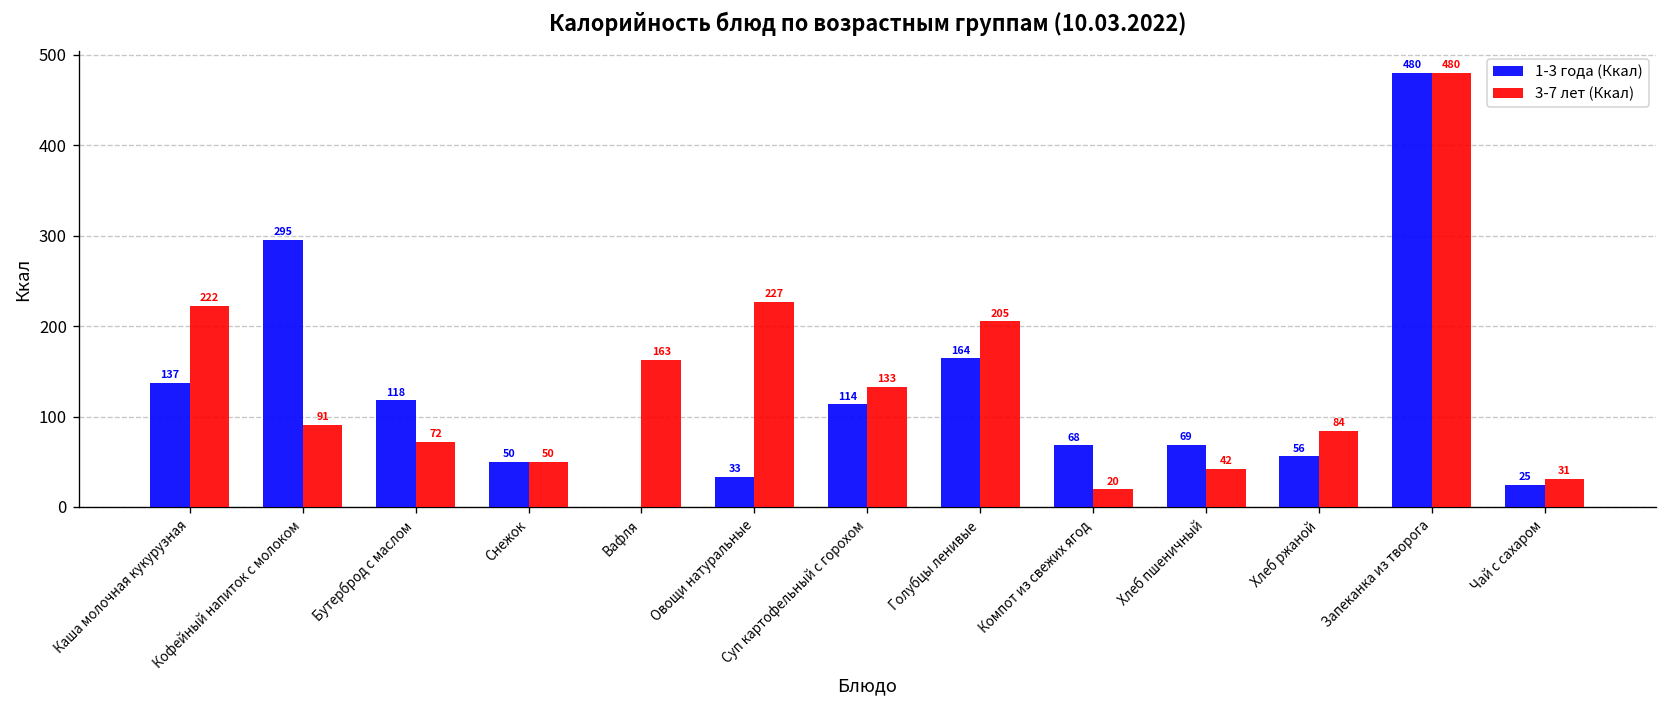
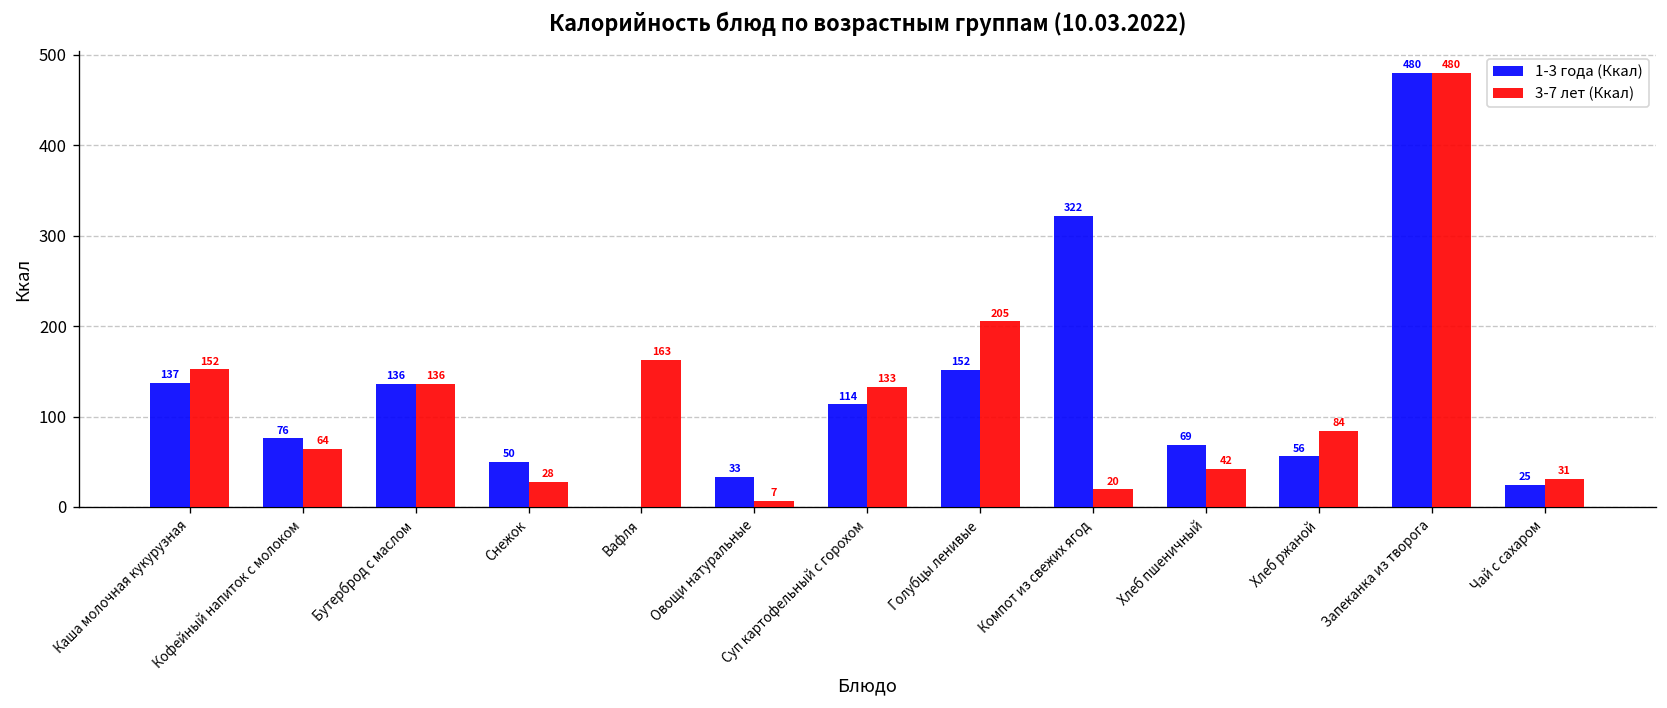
  {
    "1-3 года (Ккал)": {
      "Каша молочная кукурузная": 137,
-     "Кофейный напиток с молоком": 295,
-     "Бутерброд с маслом": 118,
+     "Кофейный напиток с молоком": 76,
+     "Бутерброд с маслом": 136,
      "Снежок": 50,
      "Овощи натуральные": 33,
      "Суп картофельный с горохом": 114,
-     "Голубцы ленивые": 164,
-     "Компот из свежих ягод": 68,
+     "Голубцы ленивые": 152,
+     "Компот из свежих ягод": 322,
      "Хлеб пшеничный": 69,
      "Хлеб ржаной": 56,
      "Запеканка из творога": 480,
      "Чай с сахаром": 25
    },
    "3-7 лет (Ккал)": {
-     "Каша молочная кукурузная": 222,
-     "Кофейный напиток с молоком": 91,
-     "Бутерброд с маслом": 72,
-     "Снежок": 50,
+     "Каша молочная кукурузная": 152,
+     "Кофейный напиток с молоком": 64,
+     "Бутерброд с маслом": 136,
+     "Снежок": 28,
      "Вафля": 163,
-     "Овощи натуральные": 227,
+     "Овощи натуральные": 7,
      "Суп картофельный с горохом": 133,
      "Голубцы ленивые": 205,
      "Компот из свежих ягод": 20,
      "Хлеб пшеничный": 42,
      "Хлеб ржаной": 84,
      "Запеканка из творога": 480,
      "Чай с сахаром": 31
    }
  }
